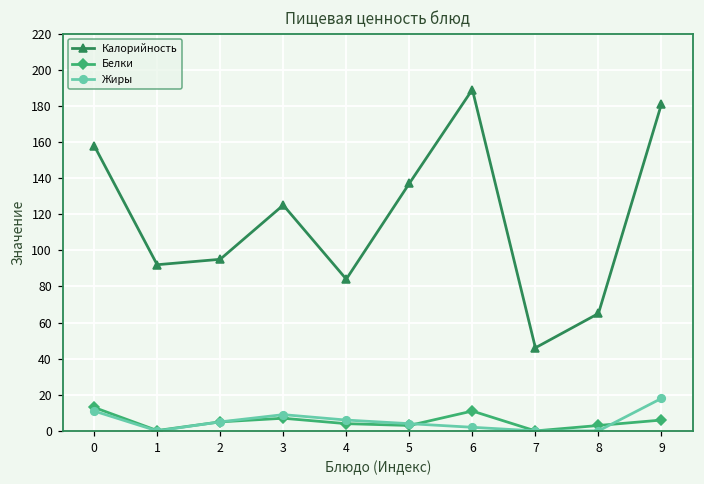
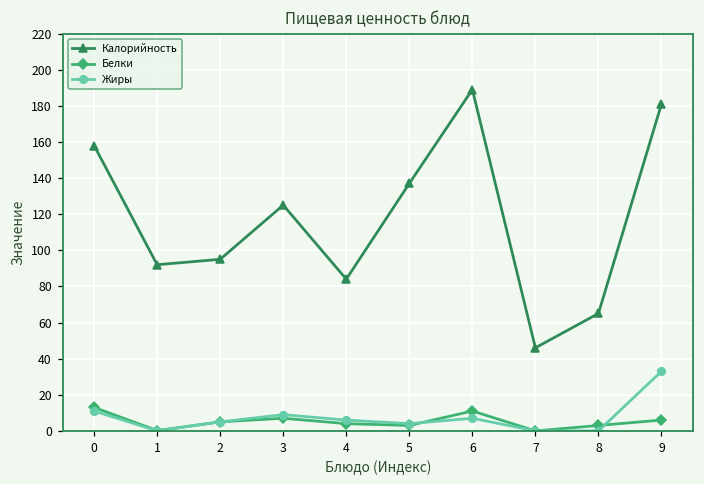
  {
    "Жиры": {
      "0": 11,
      "3": 9,
      "4": 6,
-     "6": 2,
+     "6": 7,
      "8": 0,
-     "9": 18
+     "9": 33
    }
  }
